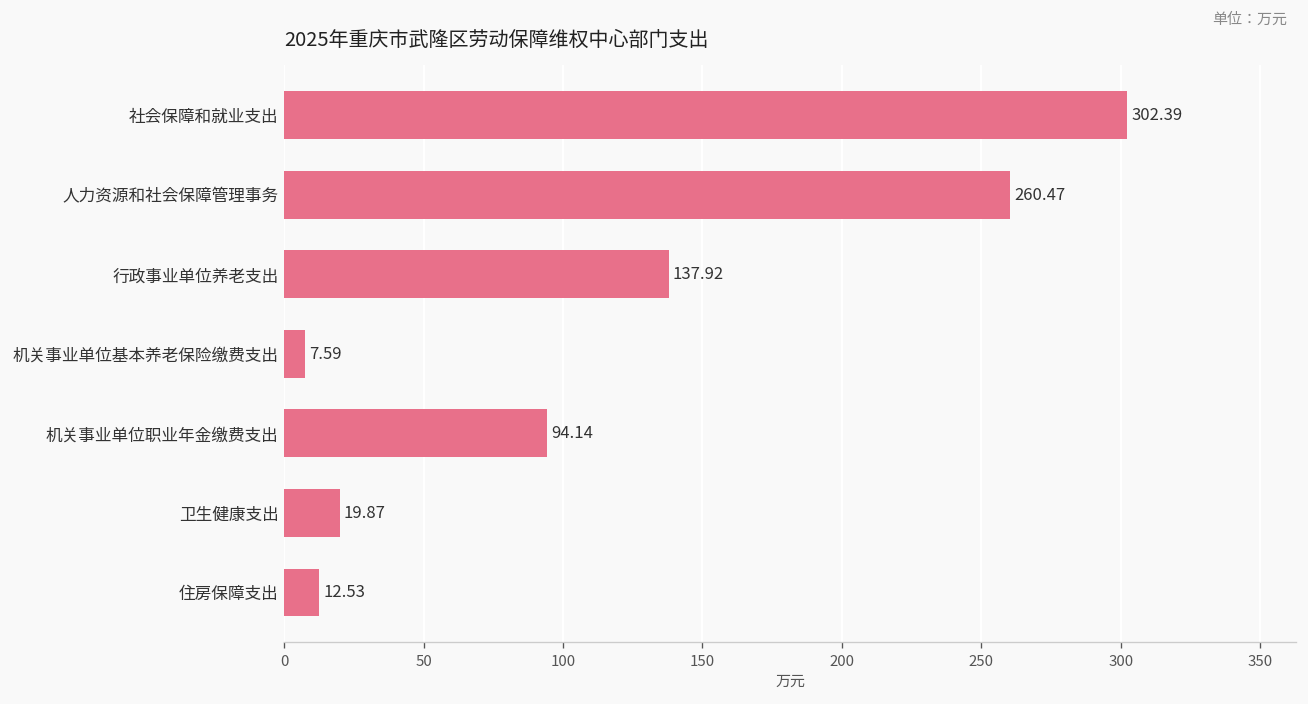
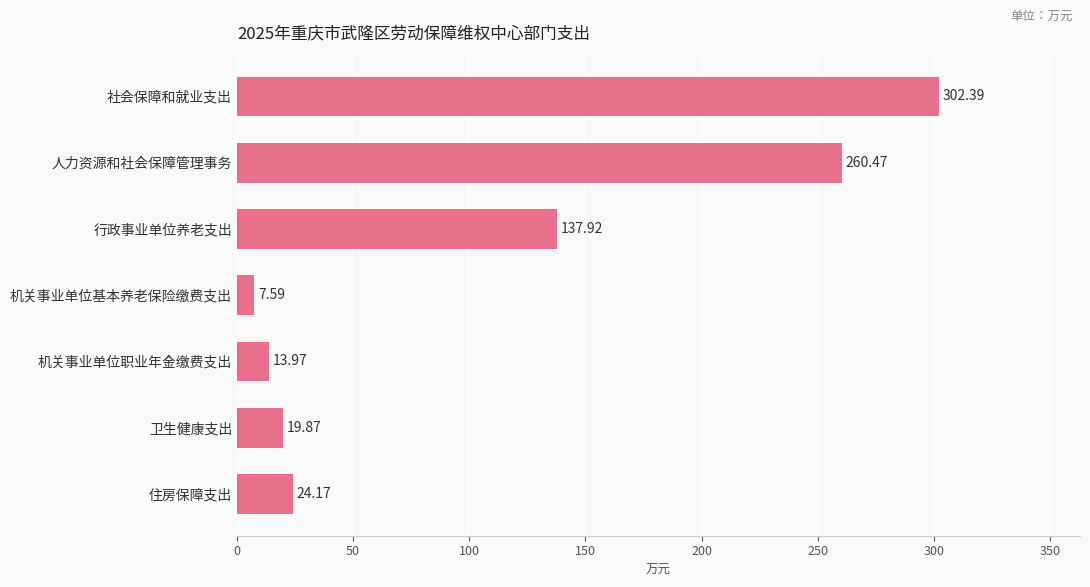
  {
    "社会保障和就业支出": 302.39,
    "人力资源和社会保障管理事务": 260.47,
    "行政事业单位养老支出": 137.92,
    "机关事业单位基本养老保险缴费支出": 7.59,
-   "机关事业单位职业年金缴费支出": 94.14,
+   "机关事业单位职业年金缴费支出": 13.97,
    "卫生健康支出": 19.87,
-   "住房保障支出": 12.53
+   "住房保障支出": 24.17
  }
